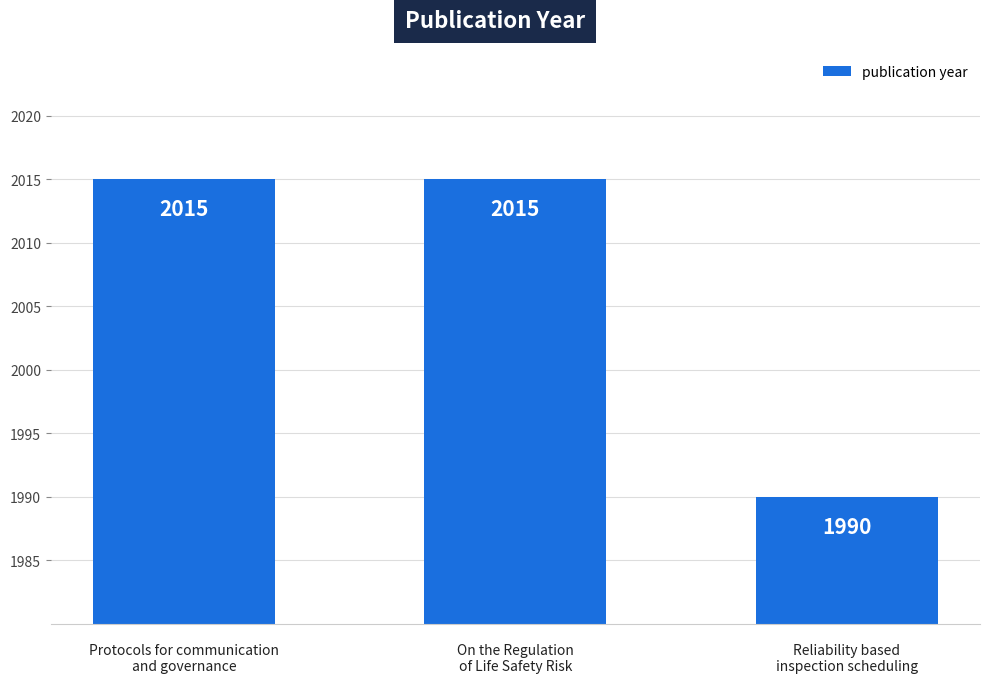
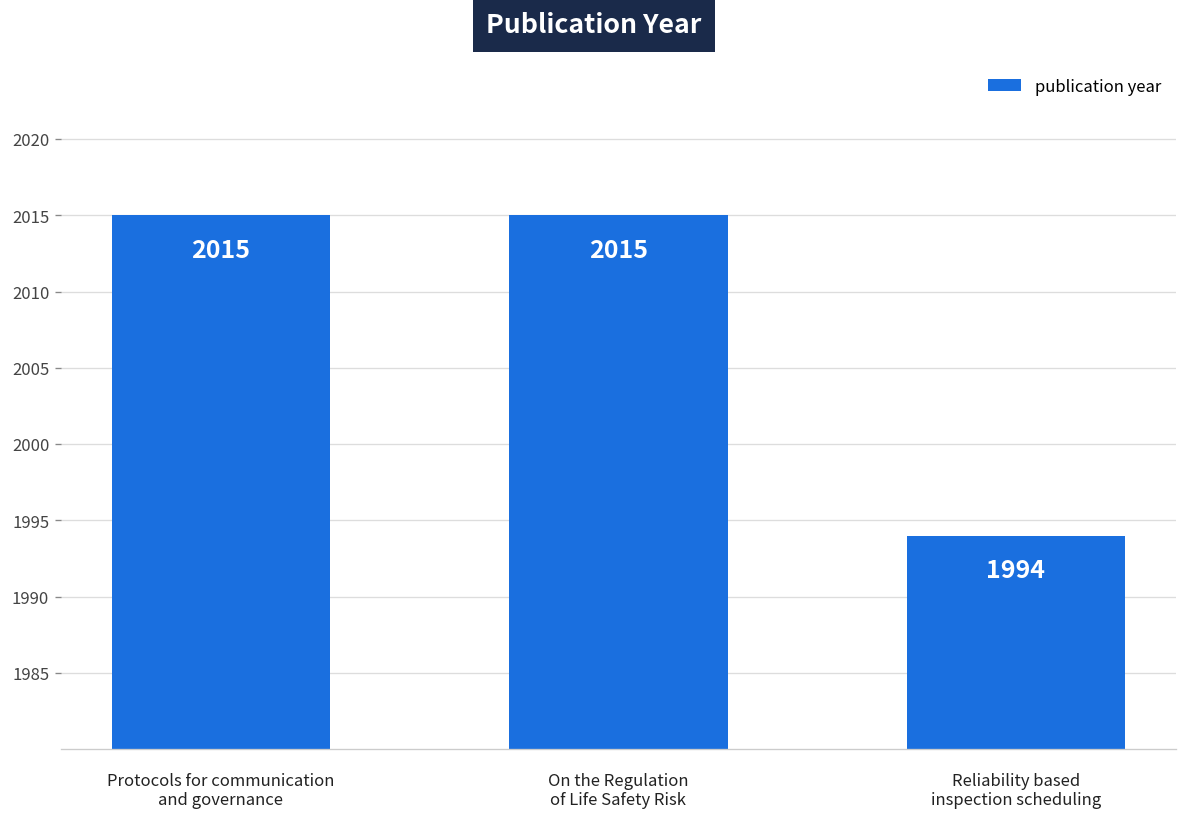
  {
    "Protocols for communication and governance": 2015,
    "On the Regulation of Life Safety Risk": 2015,
-   "Reliability based inspection scheduling": 1990
+   "Reliability based inspection scheduling": 1994
  }
